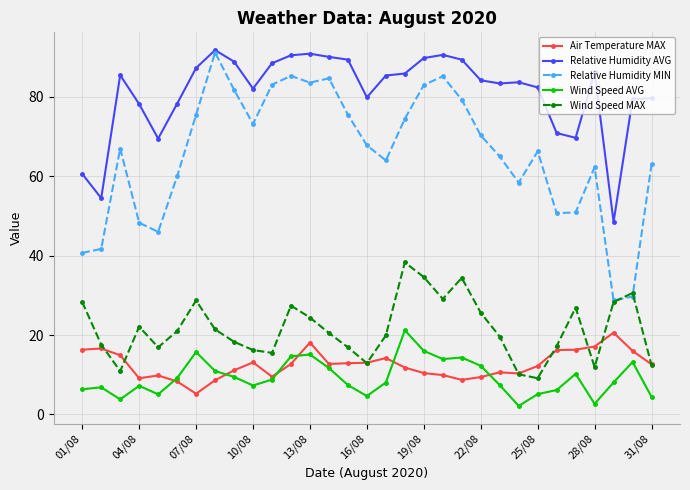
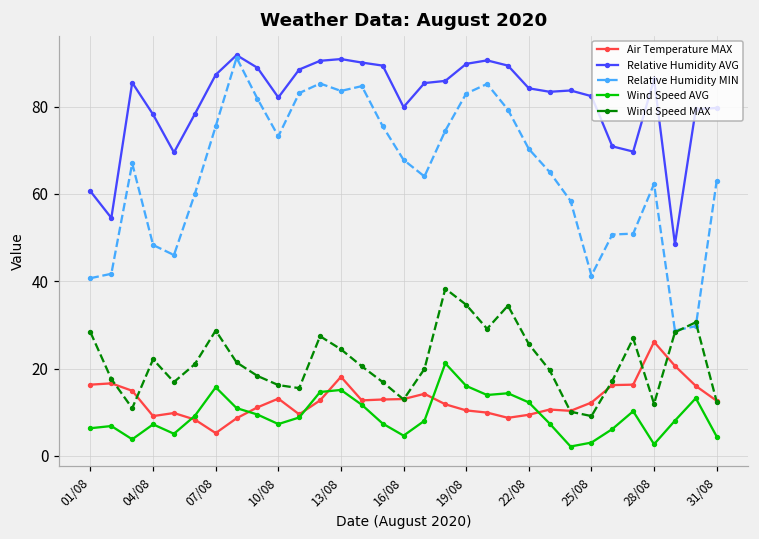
  {
    "Air Temperature MAX": {
      "01/08": 16,
      "04/08": 9,
      "07/08": 5,
      "10/08": 13,
      "13/08": 18,
      "19/08": 10,
      "22/08": 9,
      "25/08": 12,
-     "28/08": 17
+     "28/08": 26
    },
    "Relative Humidity AVG": {
      "01/08": 61,
      "04/08": 78,
      "07/08": 87,
      "10/08": 82,
      "13/08": 91,
      "16/08": 80,
      "19/08": 90,
      "22/08": 84,
      "25/08": 82
    },
    "Relative Humidity MIN": {
      "01/08": 41,
      "04/08": 48,
      "07/08": 76,
      "10/08": 73,
      "13/08": 84,
      "16/08": 68,
      "19/08": 83,
      "22/08": 70,
-     "25/08": 66,
+     "25/08": 41,
      "28/08": 62,
      "31/08": 63
    },
    "Wind Speed AVG": {
      "01/08": 6,
      "04/08": 7,
      "07/08": 16,
      "10/08": 7,
      "13/08": 15,
      "16/08": 5,
      "19/08": 16,
      "22/08": 12,
-     "25/08": 5,
+     "25/08": 3,
      "28/08": 3,
      "31/08": 4
    },
    "Wind Speed MAX": {
      "01/08": 28,
      "04/08": 22,
      "07/08": 29,
      "10/08": 16,
      "13/08": 24,
      "19/08": 35,
      "22/08": 26,
      "25/08": 9,
      "28/08": 12
    }
  }
